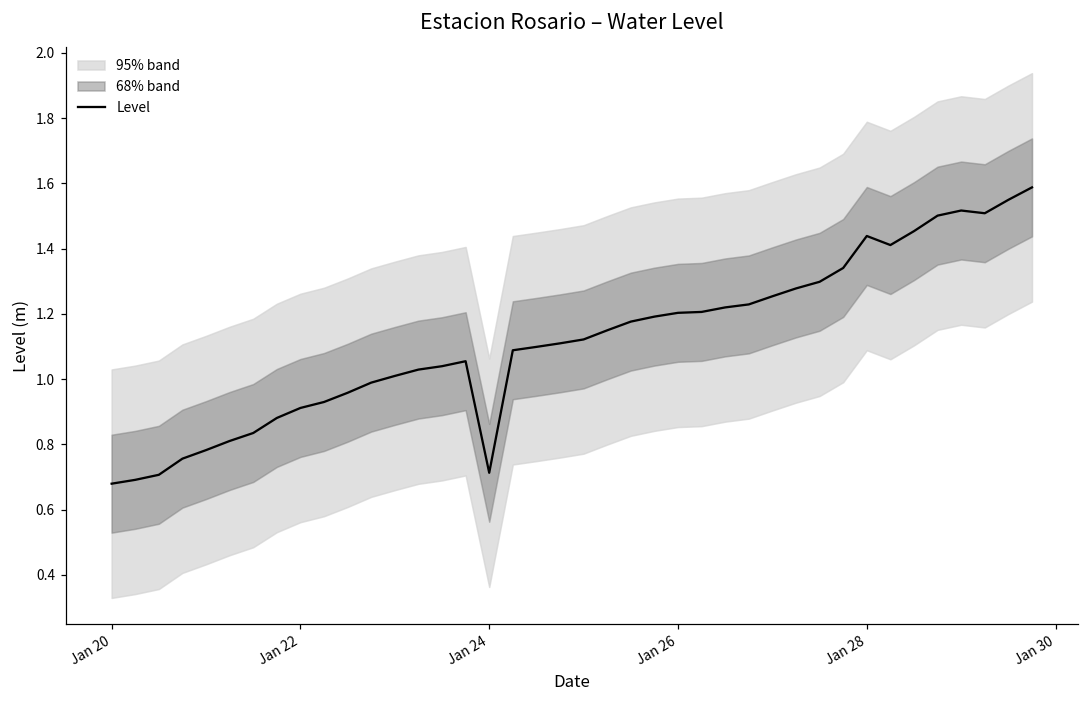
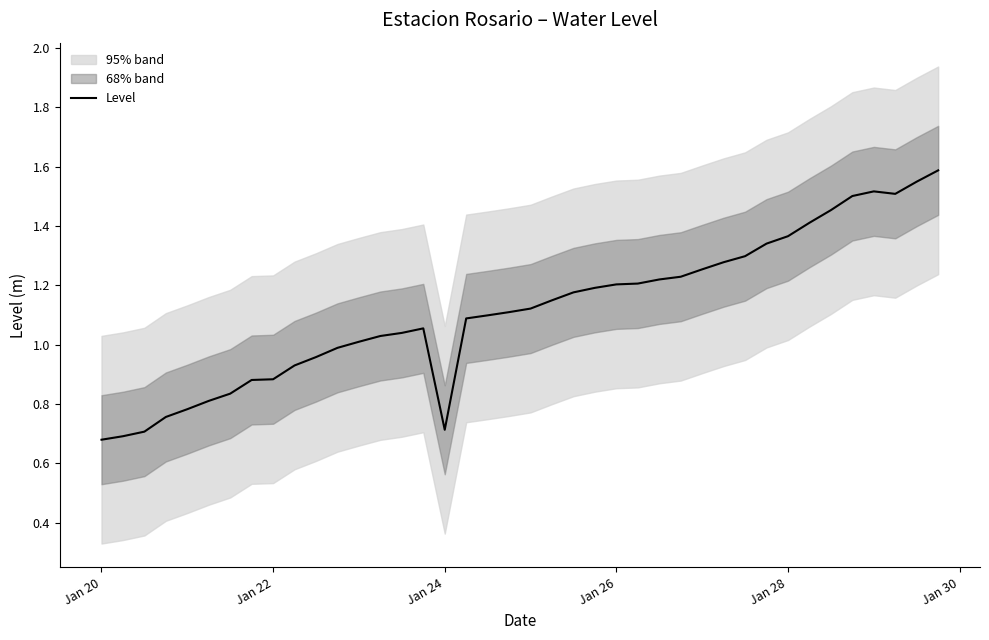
  {
    "Level": {
      "Jan 20": 0.68,
-     "Jan 22": 0.91,
+     "Jan 22": 0.88,
      "Jan 24": 0.71,
      "Jan 26": 1.20,
-     "Jan 28": 1.44
+     "Jan 28": 1.37
    }
  }
